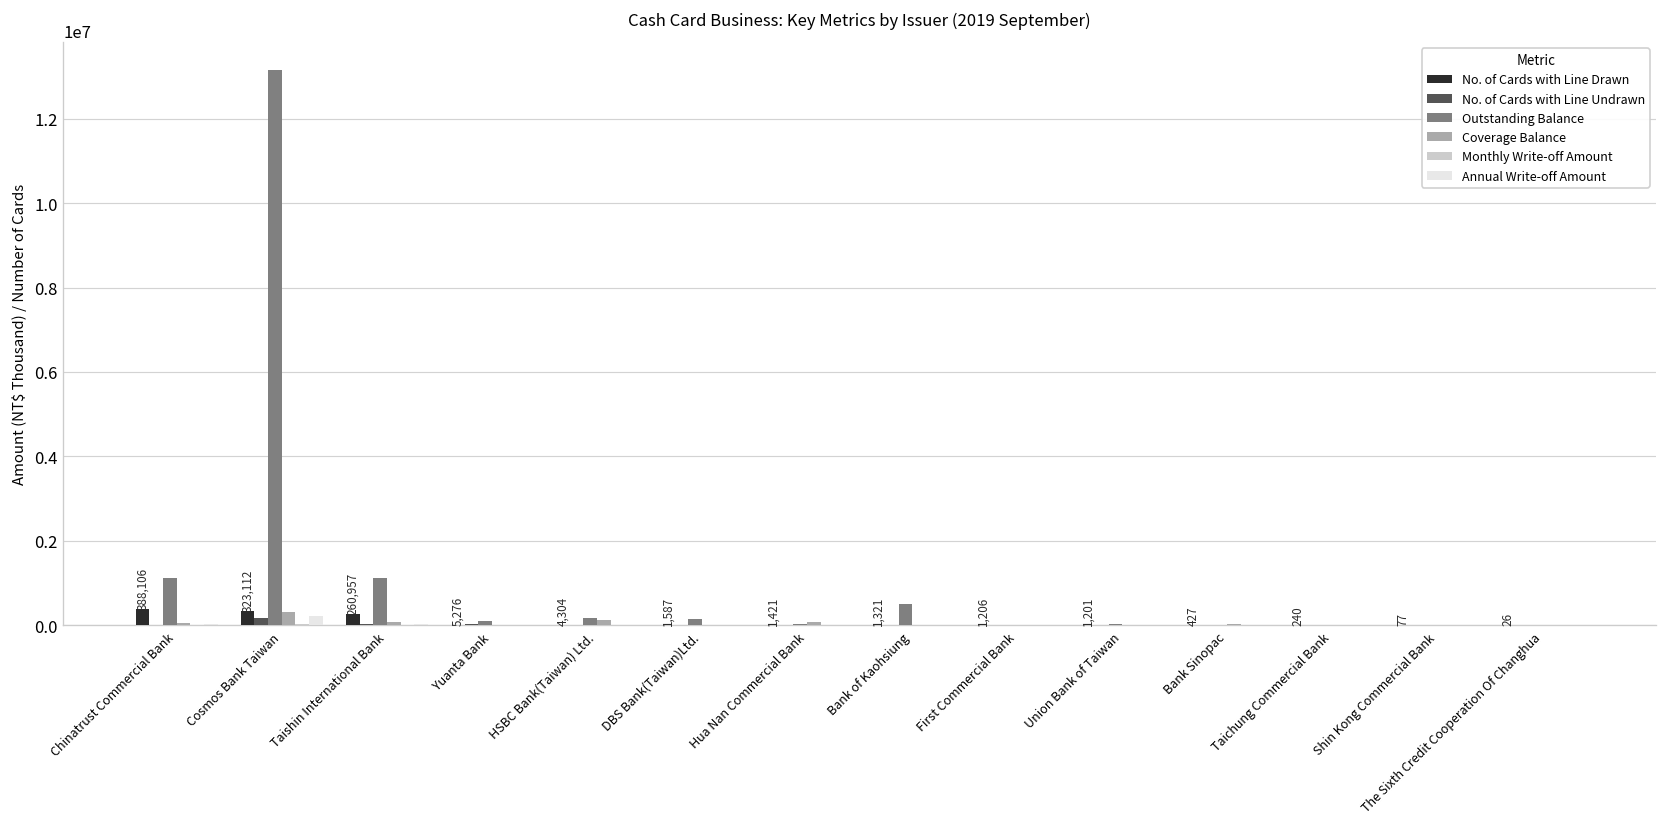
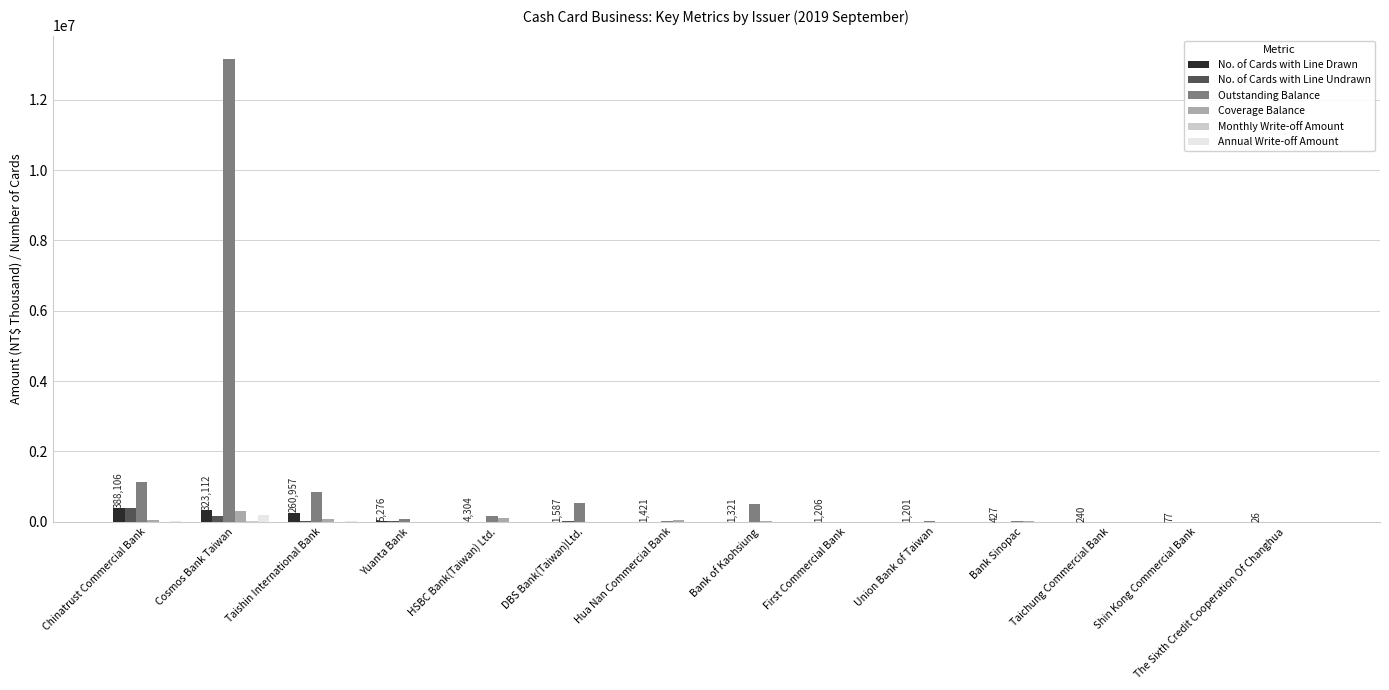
  {
    "No. of Cards with Line Drawn": {
      "Chinatrust Commercial Bank": "388,106",
      "Cosmos Bank Taiwan": "323,112",
      "Taishin International Bank": "260,957",
      "Yuanta Bank": "5,276",
      "HSBC Bank(Taiwan) Ltd.": "4,304",
      "DBS Bank(Taiwan)Ltd.": "1,587",
      "Hua Nan Commercial Bank": "1,421",
      "Bank of Kaohsiung": "1,321",
      "First Commercial Bank": "1,206",
      "Union Bank of Taiwan": "1,201",
      "Bank Sinopac": "427",
      "Taichung Commercial Bank": "240",
      "Shin Kong Commercial Bank": "77",
      "The Sixth Credit Cooperation Of Changhua": "26"
    },
    "No. of Cards with Line Undrawn": {
-     "Chinatrust Commercial Bank": "0",
+     "Chinatrust Commercial Bank": "400000",
      "Cosmos Bank Taiwan": "200000",
      "First Commercial Bank": "0",
      "Union Bank of Taiwan": "0",
      "Bank Sinopac": "0",
      "Shin Kong Commercial Bank": "0"
    },
    "Outstanding Balance": {
      "Chinatrust Commercial Bank": "1100000",
      "Cosmos Bank Taiwan": "13200000",
-     "Taishin International Bank": "1100000",
+     "Taishin International Bank": "800000",
      "Yuanta Bank": "100000",
      "HSBC Bank(Taiwan) Ltd.": "200000",
-     "DBS Bank(Taiwan)Ltd.": "100000",
+     "DBS Bank(Taiwan)Ltd.": "500000",
      "Bank of Kaohsiung": "500000"
    }
  }
